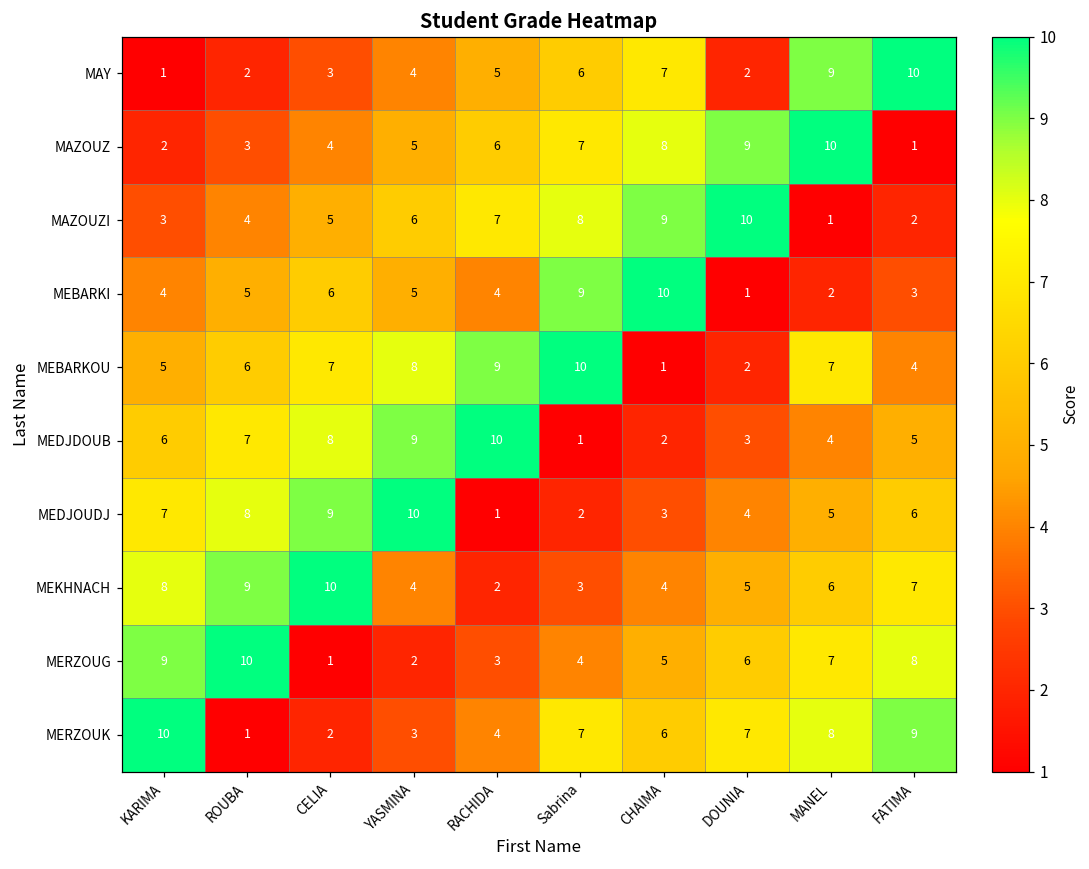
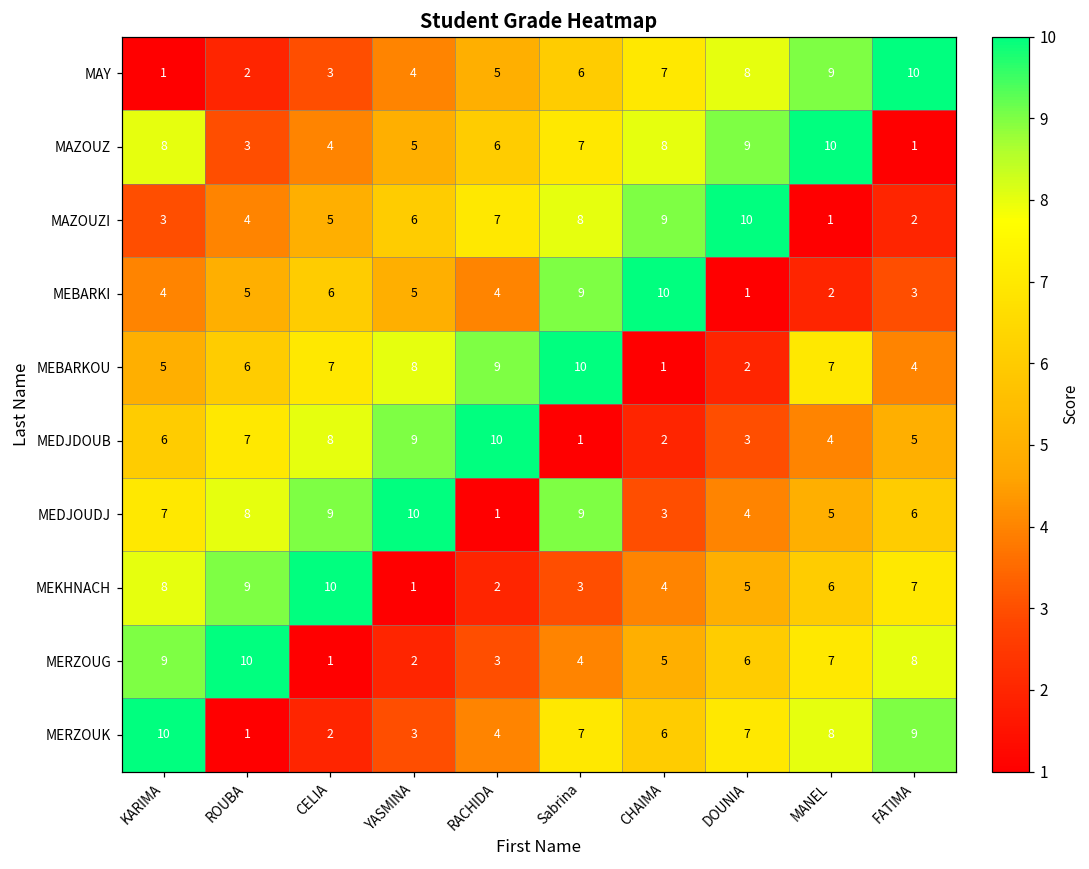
  {
    "MAY": {
      "KARIMA": 1,
      "ROUBA": 2,
      "CELIA": 3,
      "YASMINA": 4,
      "RACHIDA": 5,
      "Sabrina": 6,
      "CHAIMA": 7,
-     "DOUNIA": 2,
+     "DOUNIA": 8,
      "MANEL": 9,
      "FATIMA": 10
    },
    "MAZOUZ": {
-     "KARIMA": 2,
+     "KARIMA": 8,
      "ROUBA": 3,
      "CELIA": 4,
      "YASMINA": 5,
      "RACHIDA": 6,
      "Sabrina": 7,
      "CHAIMA": 8,
      "DOUNIA": 9,
      "MANEL": 10,
      "FATIMA": 1
    },
    "MAZOUZI": {
      "KARIMA": 3,
      "ROUBA": 4,
      "CELIA": 5,
      "YASMINA": 6,
      "RACHIDA": 7,
      "Sabrina": 8,
      "CHAIMA": 9,
      "DOUNIA": 10,
      "MANEL": 1,
      "FATIMA": 2
    },
    "MEBARKI": {
      "KARIMA": 4,
      "ROUBA": 5,
      "CELIA": 6,
      "YASMINA": 5,
      "RACHIDA": 4,
      "Sabrina": 9,
      "CHAIMA": 10,
      "DOUNIA": 1,
      "MANEL": 2,
      "FATIMA": 3
    },
    "MEBARKOU": {
      "KARIMA": 5,
      "ROUBA": 6,
      "CELIA": 7,
      "YASMINA": 8,
      "RACHIDA": 9,
      "Sabrina": 10,
      "CHAIMA": 1,
      "DOUNIA": 2,
      "MANEL": 7,
      "FATIMA": 4
    },
    "MEDJDOUB": {
      "KARIMA": 6,
      "ROUBA": 7,
      "CELIA": 8,
      "YASMINA": 9,
      "RACHIDA": 10,
      "Sabrina": 1,
      "CHAIMA": 2,
      "DOUNIA": 3,
      "MANEL": 4,
      "FATIMA": 5
    },
    "MEDJOUDJ": {
      "KARIMA": 7,
      "ROUBA": 8,
      "CELIA": 9,
      "YASMINA": 10,
      "RACHIDA": 1,
-     "Sabrina": 2,
+     "Sabrina": 9,
      "CHAIMA": 3,
      "DOUNIA": 4,
      "MANEL": 5,
      "FATIMA": 6
    },
    "MEKHNACH": {
      "KARIMA": 8,
      "ROUBA": 9,
      "CELIA": 10,
-     "YASMINA": 4,
+     "YASMINA": 1,
      "RACHIDA": 2,
      "Sabrina": 3,
      "CHAIMA": 4,
      "DOUNIA": 5,
      "MANEL": 6,
      "FATIMA": 7
    },
    "MERZOUG": {
      "KARIMA": 9,
      "ROUBA": 10,
      "CELIA": 1,
      "YASMINA": 2,
      "RACHIDA": 3,
      "Sabrina": 4,
      "CHAIMA": 5,
      "DOUNIA": 6,
      "MANEL": 7,
      "FATIMA": 8
    },
    "MERZOUK": {
      "KARIMA": 10,
      "ROUBA": 1,
      "CELIA": 2,
      "YASMINA": 3,
      "RACHIDA": 4,
      "Sabrina": 7,
      "CHAIMA": 6,
      "DOUNIA": 7,
      "MANEL": 8,
      "FATIMA": 9
    }
  }
